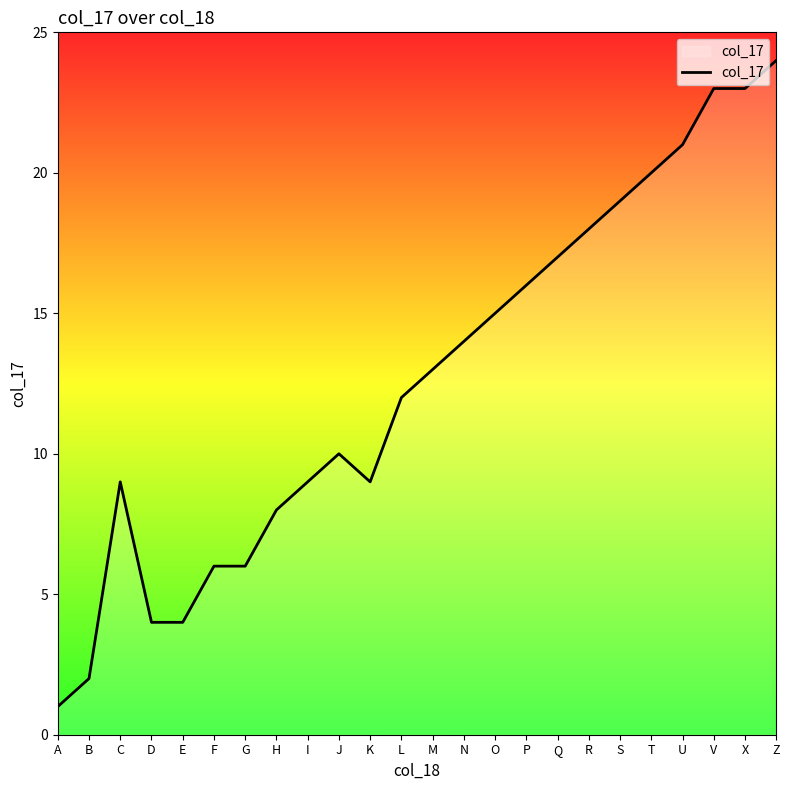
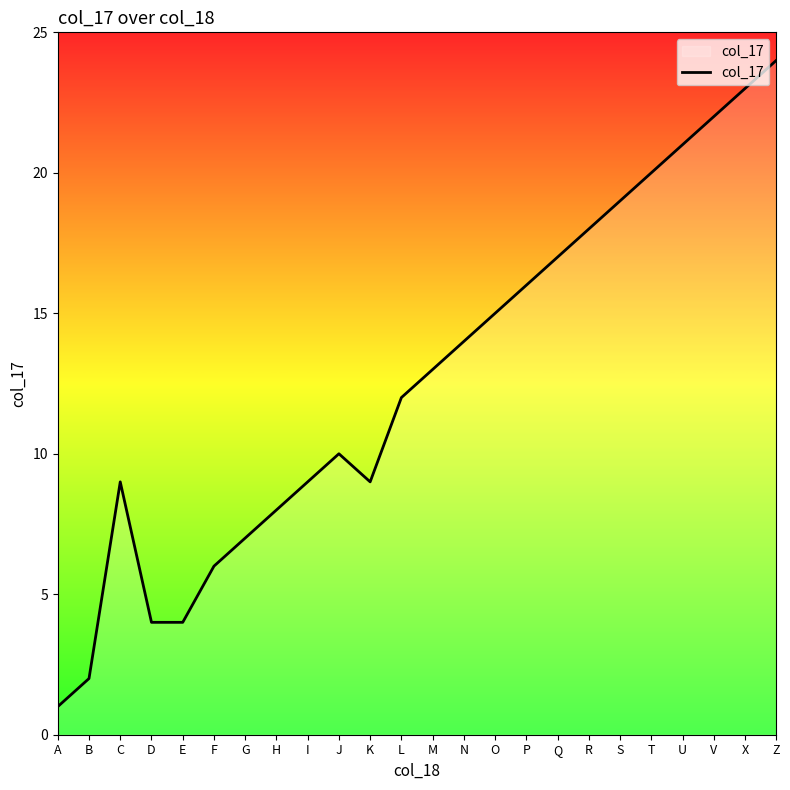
  {
    "A": 1,
    "B": 2,
    "C": 9,
    "D": 4,
    "E": 4,
    "F": 6,
-   "G": 6,
+   "G": 7,
    "H": 8,
    "I": 9,
    "J": 10,
    "K": 9,
    "L": 12,
    "M": 13,
    "N": 14,
    "O": 15,
    "P": 16,
    "Q": 17,
    "R": 18,
    "S": 19,
    "T": 20,
    "U": 21,
-   "V": 23,
+   "V": 22,
    "X": 23,
    "Z": 24
  }
